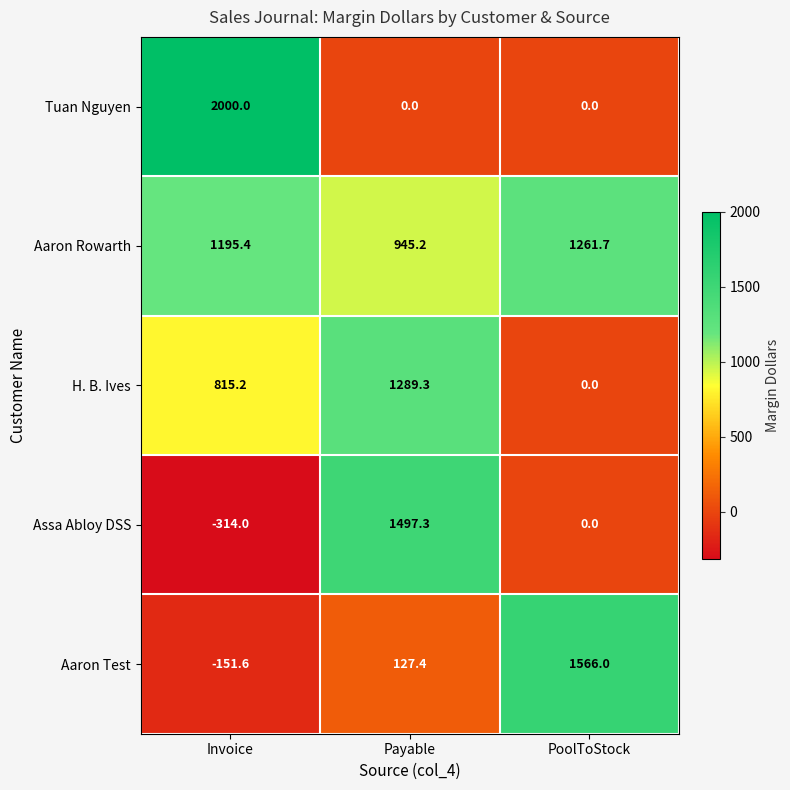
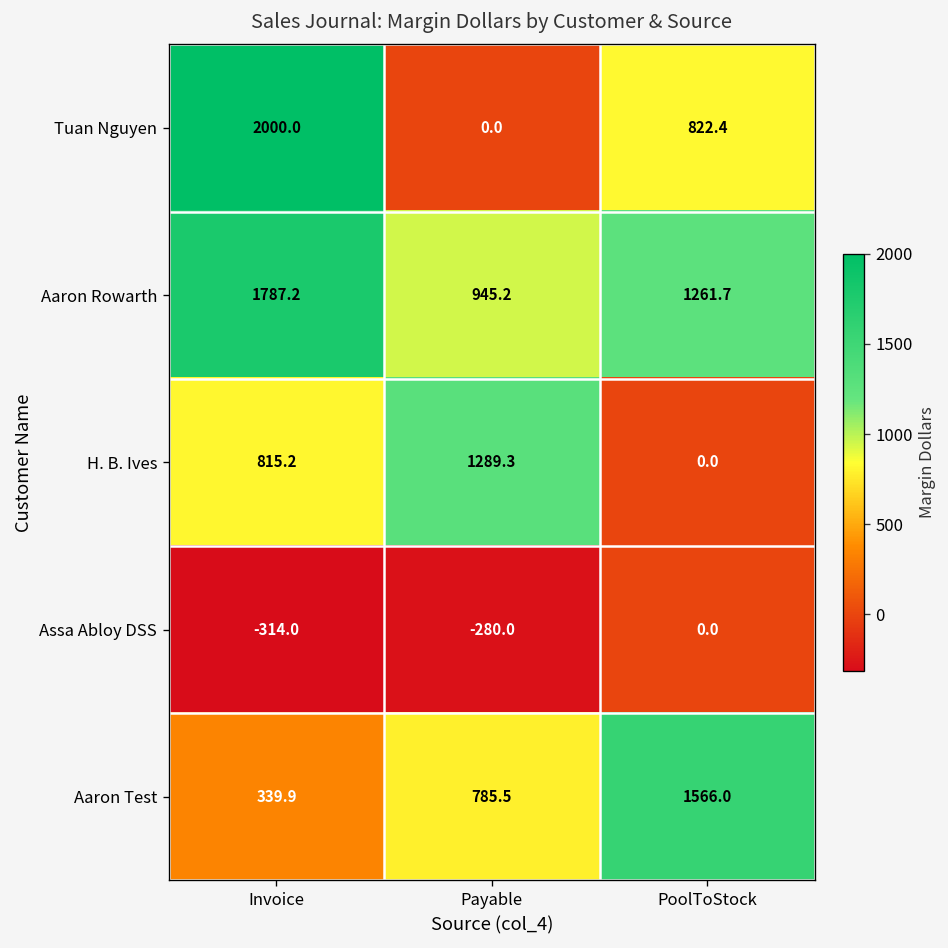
  {
    "Tuan Nguyen": {
      "Invoice": 2000.0,
      "Payable": 0.0,
-     "PoolToStock": 0.0
+     "PoolToStock": 822.4
    },
    "Aaron Rowarth": {
-     "Invoice": 1195.4,
+     "Invoice": 1787.2,
      "Payable": 945.2,
      "PoolToStock": 1261.7
    },
    "H. B. Ives": {
      "Invoice": 815.2,
      "Payable": 1289.3,
      "PoolToStock": 0.0
    },
    "Assa Abloy DSS": {
      "Invoice": -314.0,
-     "Payable": 1497.3,
+     "Payable": -280.0,
      "PoolToStock": 0.0
    },
    "Aaron Test": {
-     "Invoice": -151.6,
-     "Payable": 127.4,
+     "Invoice": 339.9,
+     "Payable": 785.5,
      "PoolToStock": 1566.0
    }
  }
